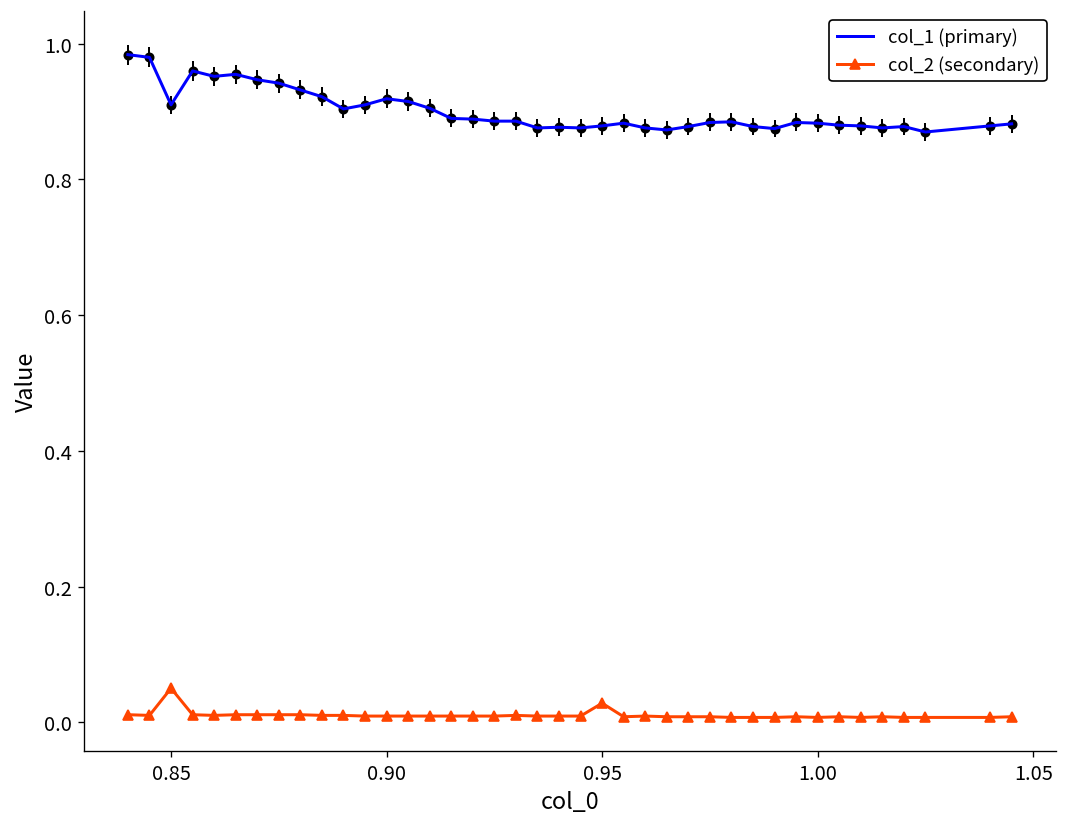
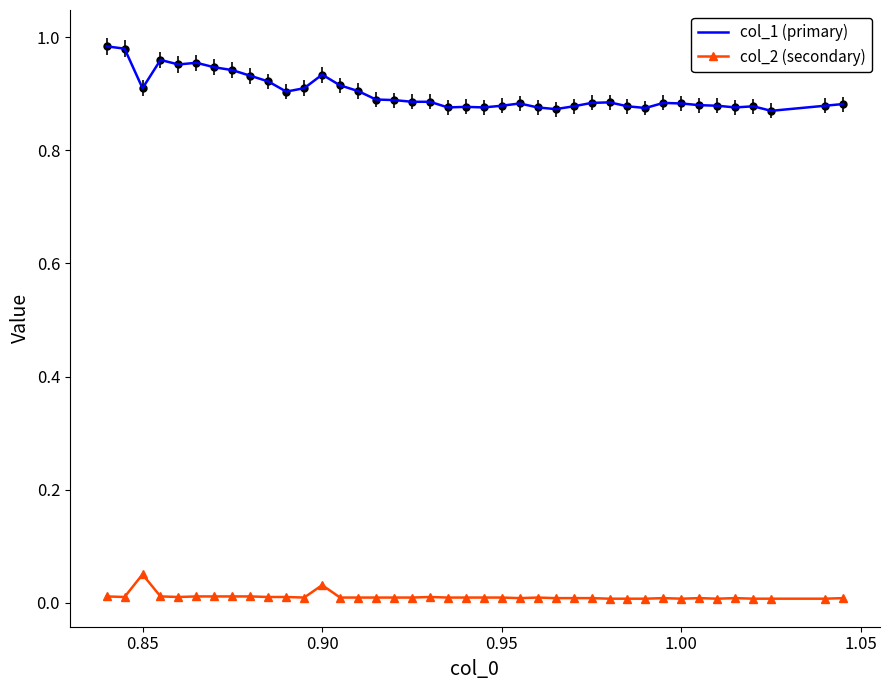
  {
    "col_1 (primary)": {
      "0.85": 0.91,
-     "0.90": 0.92,
+     "0.90": 0.93,
      "0.95": 0.88,
      "1.00": 0.88
    },
    "col_2 (secondary)": {
      "0.85": 0.05,
-     "0.90": 0.01,
-     "0.95": 0.03,
+     "0.90": 0.03,
+     "0.95": 0.01,
      "1.00": 0.01
    }
  }
